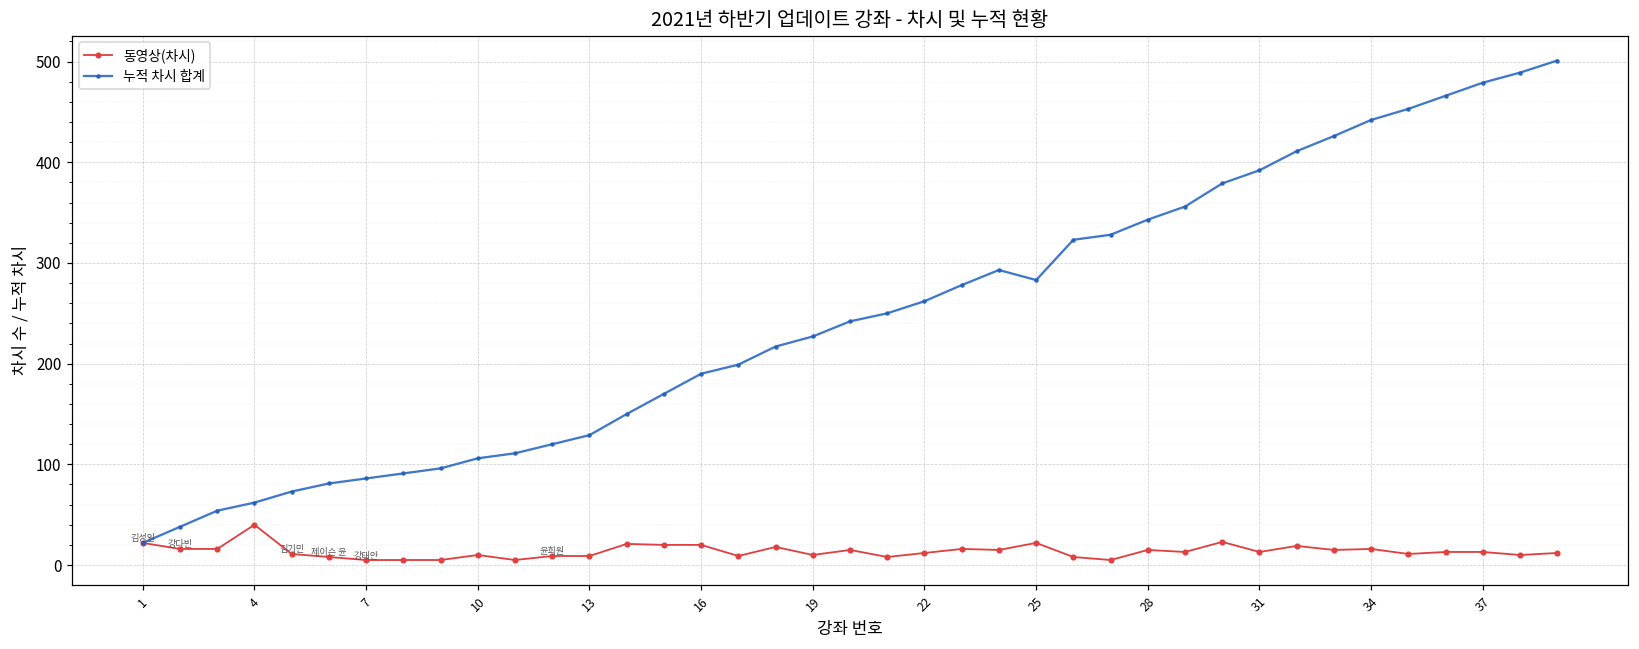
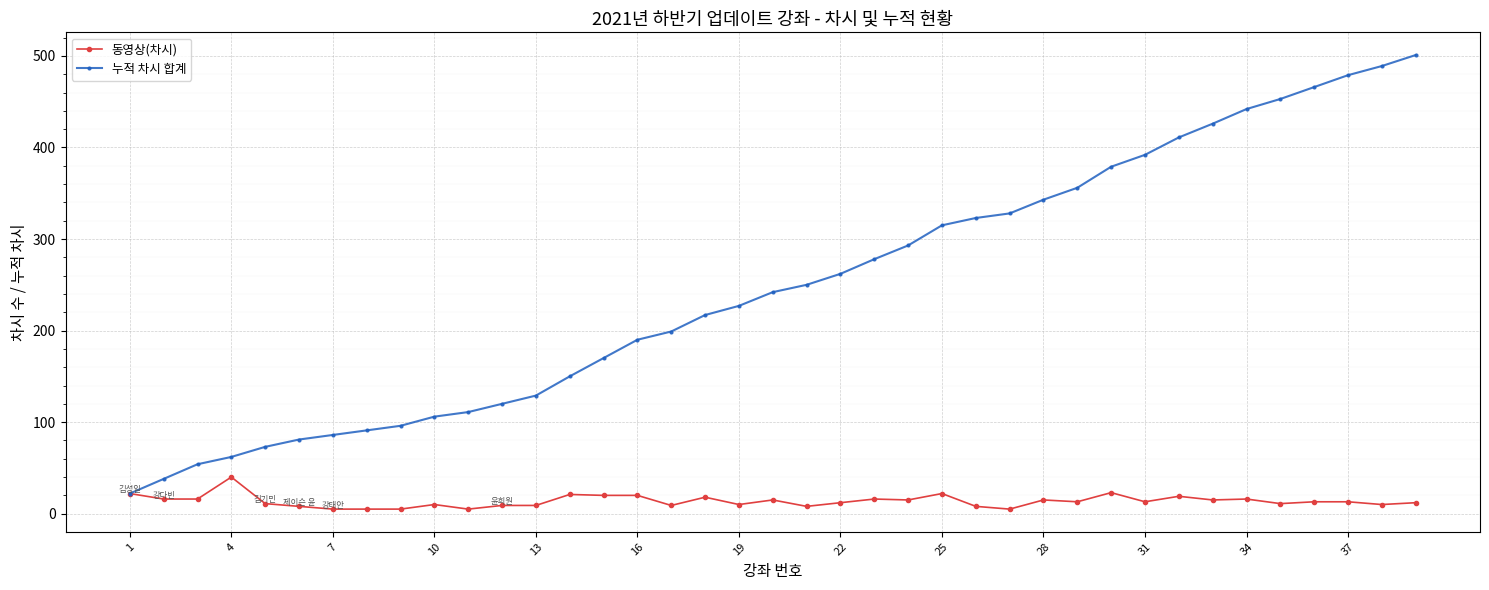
  {
    "동영상(차시)": {
      "4": 40,
      "7": 10,
      "10": 10,
      "13": 10,
      "16": 20,
      "19": 10,
      "22": 10,
      "25": 20,
      "28": 20,
      "31": 10,
      "34": 20,
      "37": 10
    },
    "누적 차시 합계": {
      "4": 60,
      "7": 90,
      "10": 110,
      "13": 130,
      "16": 190,
      "19": 230,
      "22": 260,
-     "25": 280,
+     "25": 320,
      "28": 340,
      "31": 390,
      "34": 440,
      "37": 480
    }
  }
